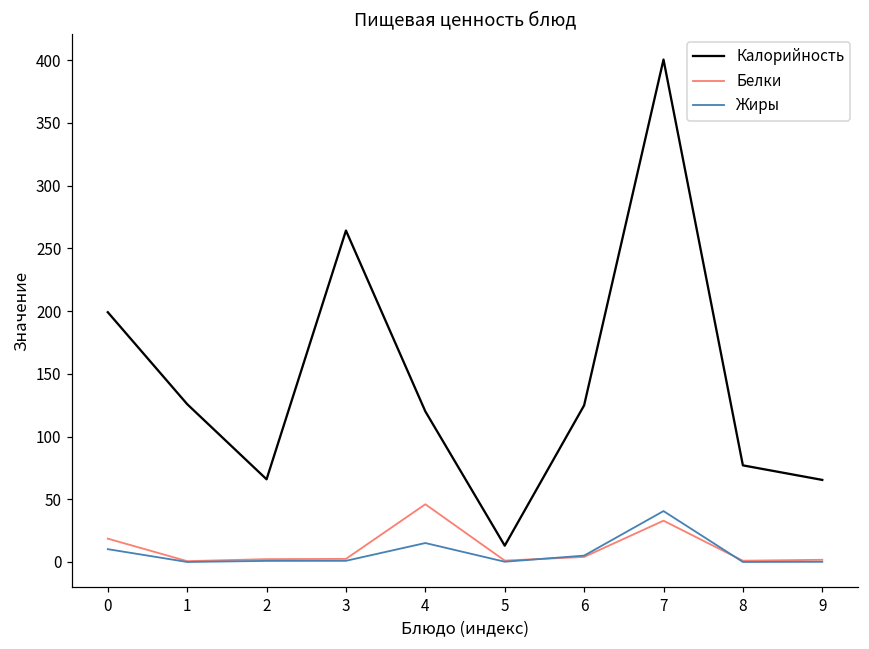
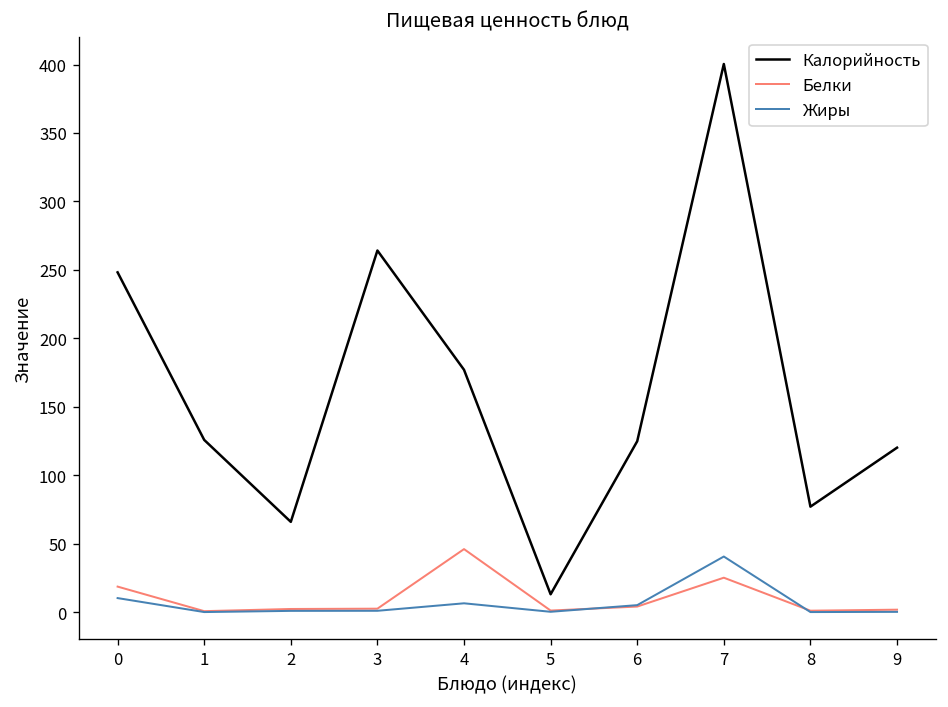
  {
    "Калорийность": {
-     "0": 199,
+     "0": 248,
      "1": 126,
      "2": 66,
      "3": 264,
-     "4": 120,
+     "4": 177,
      "5": 13,
      "6": 125,
      "7": 400,
      "8": 77,
-     "9": 65
+     "9": 120
    },
    "Белки": {
      "0": 19,
      "4": 46,
-     "7": 33
+     "7": 25
    },
    "Жиры": {
      "0": 10,
-     "4": 15,
+     "4": 6,
      "7": 41
    }
  }
